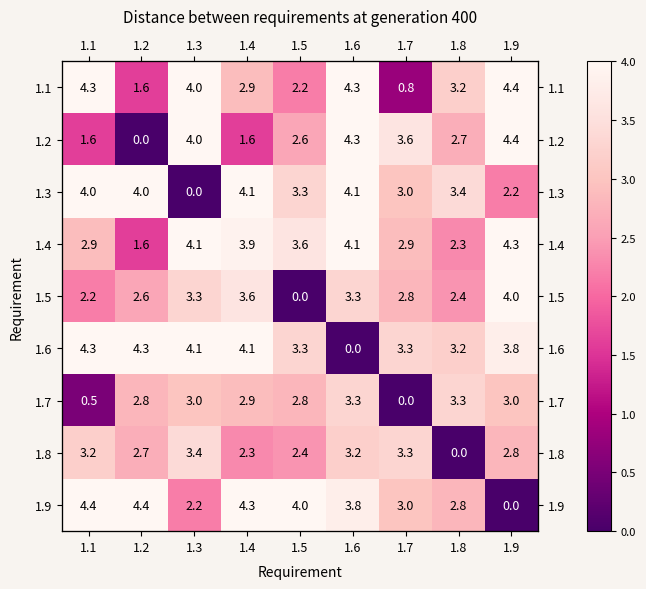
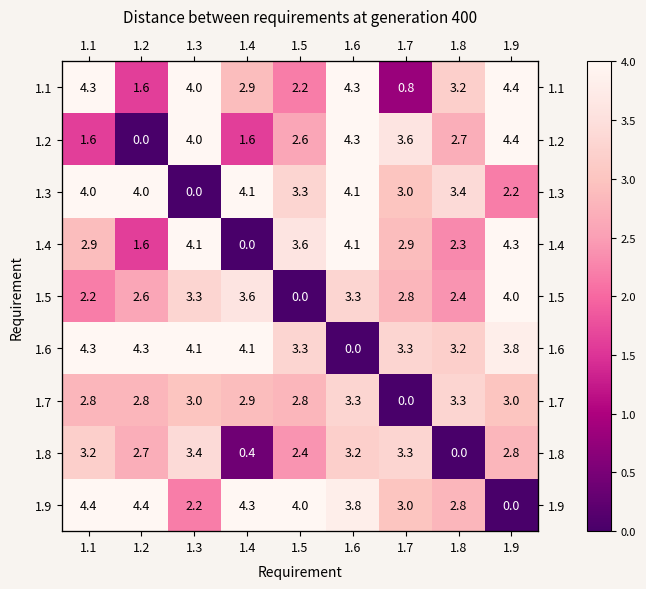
  {
    "1.1": {
      "1.1": 4.3,
      "1.2": 1.6,
      "1.3": 4.0,
      "1.4": 2.9,
      "1.5": 2.2,
      "1.6": 4.3,
      "1.7": 0.8,
      "1.8": 3.2,
      "1.9": 4.4
    },
    "1.2": {
      "1.1": 1.6,
      "1.2": 0.0,
      "1.3": 4.0,
      "1.4": 1.6,
      "1.5": 2.6,
      "1.6": 4.3,
      "1.7": 3.6,
      "1.8": 2.7,
      "1.9": 4.4
    },
    "1.3": {
      "1.1": 4.0,
      "1.2": 4.0,
      "1.3": 0.0,
      "1.4": 4.1,
      "1.5": 3.3,
      "1.6": 4.1,
      "1.7": 3.0,
      "1.8": 3.4,
      "1.9": 2.2
    },
    "1.4": {
      "1.1": 2.9,
      "1.2": 1.6,
      "1.3": 4.1,
-     "1.4": 3.9,
+     "1.4": 0.0,
      "1.5": 3.6,
      "1.6": 4.1,
      "1.7": 2.9,
      "1.8": 2.3,
      "1.9": 4.3
    },
    "1.5": {
      "1.1": 2.2,
      "1.2": 2.6,
      "1.3": 3.3,
      "1.4": 3.6,
      "1.5": 0.0,
      "1.6": 3.3,
      "1.7": 2.8,
      "1.8": 2.4,
      "1.9": 4.0
    },
    "1.6": {
      "1.1": 4.3,
      "1.2": 4.3,
      "1.3": 4.1,
      "1.4": 4.1,
      "1.5": 3.3,
      "1.6": 0.0,
      "1.7": 3.3,
      "1.8": 3.2,
      "1.9": 3.8
    },
    "1.7": {
-     "1.1": 0.5,
+     "1.1": 2.8,
      "1.2": 2.8,
      "1.3": 3.0,
      "1.4": 2.9,
      "1.5": 2.8,
      "1.6": 3.3,
      "1.7": 0.0,
      "1.8": 3.3,
      "1.9": 3.0
    },
    "1.8": {
      "1.1": 3.2,
      "1.2": 2.7,
      "1.3": 3.4,
-     "1.4": 2.3,
+     "1.4": 0.4,
      "1.5": 2.4,
      "1.6": 3.2,
      "1.7": 3.3,
      "1.8": 0.0,
      "1.9": 2.8
    },
    "1.9": {
      "1.1": 4.4,
      "1.2": 4.4,
      "1.3": 2.2,
      "1.4": 4.3,
      "1.5": 4.0,
      "1.6": 3.8,
      "1.7": 3.0,
      "1.8": 2.8,
      "1.9": 0.0
    }
  }
